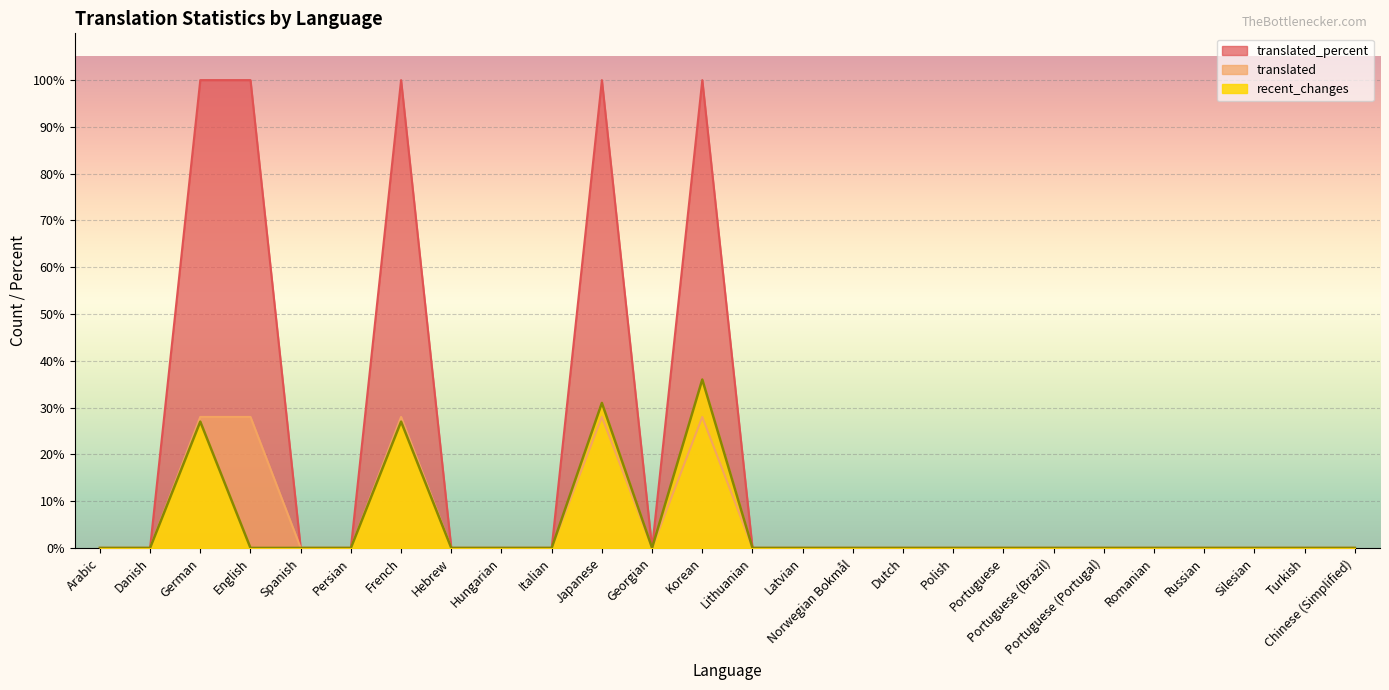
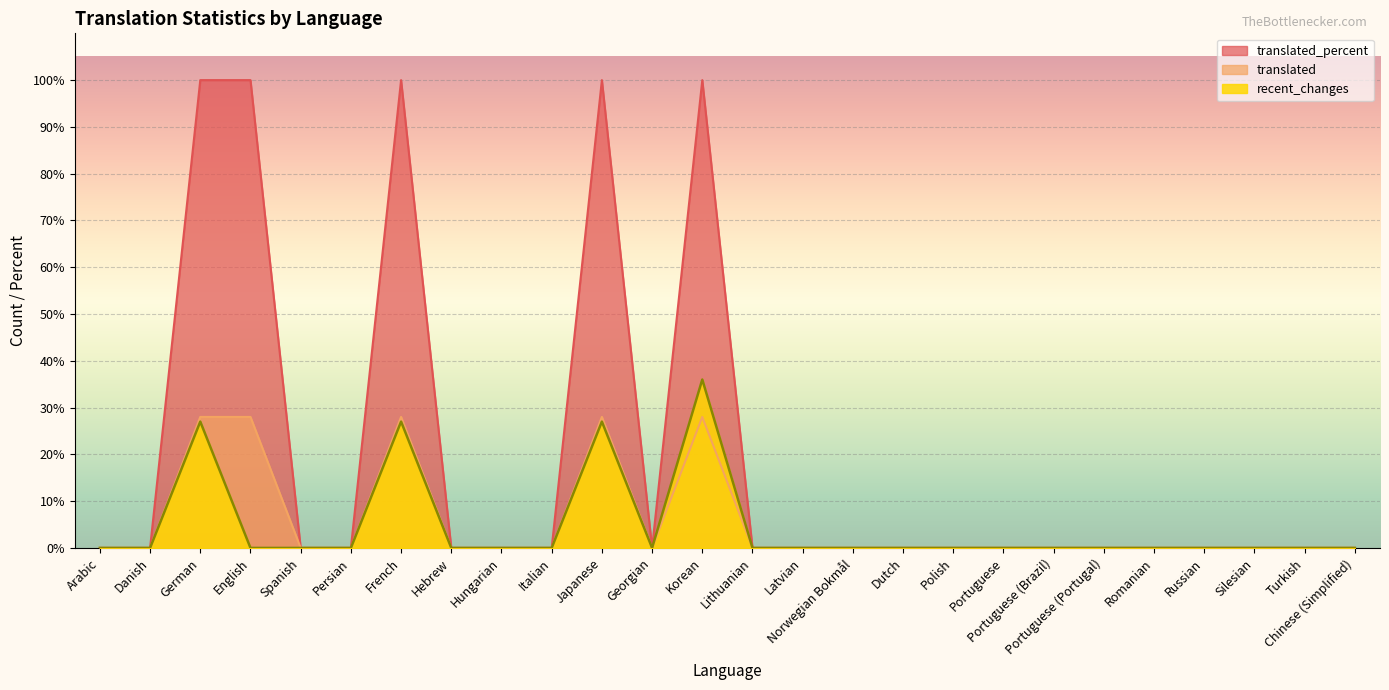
  {
    "translated_percent": {
      "German": "100%",
      "English": "100%",
      "French": "100%",
      "Japanese": "100%",
      "Korean": "100%"
    },
    "translated": {
      "German": "28%",
      "English": "28%",
      "French": "28%",
      "Japanese": "28%",
      "Korean": "28%"
    },
    "recent_changes": {
      "German": "27%",
      "English": "0%",
      "French": "27%",
-     "Japanese": "31%",
+     "Japanese": "27%",
      "Korean": "36%"
    }
  }
